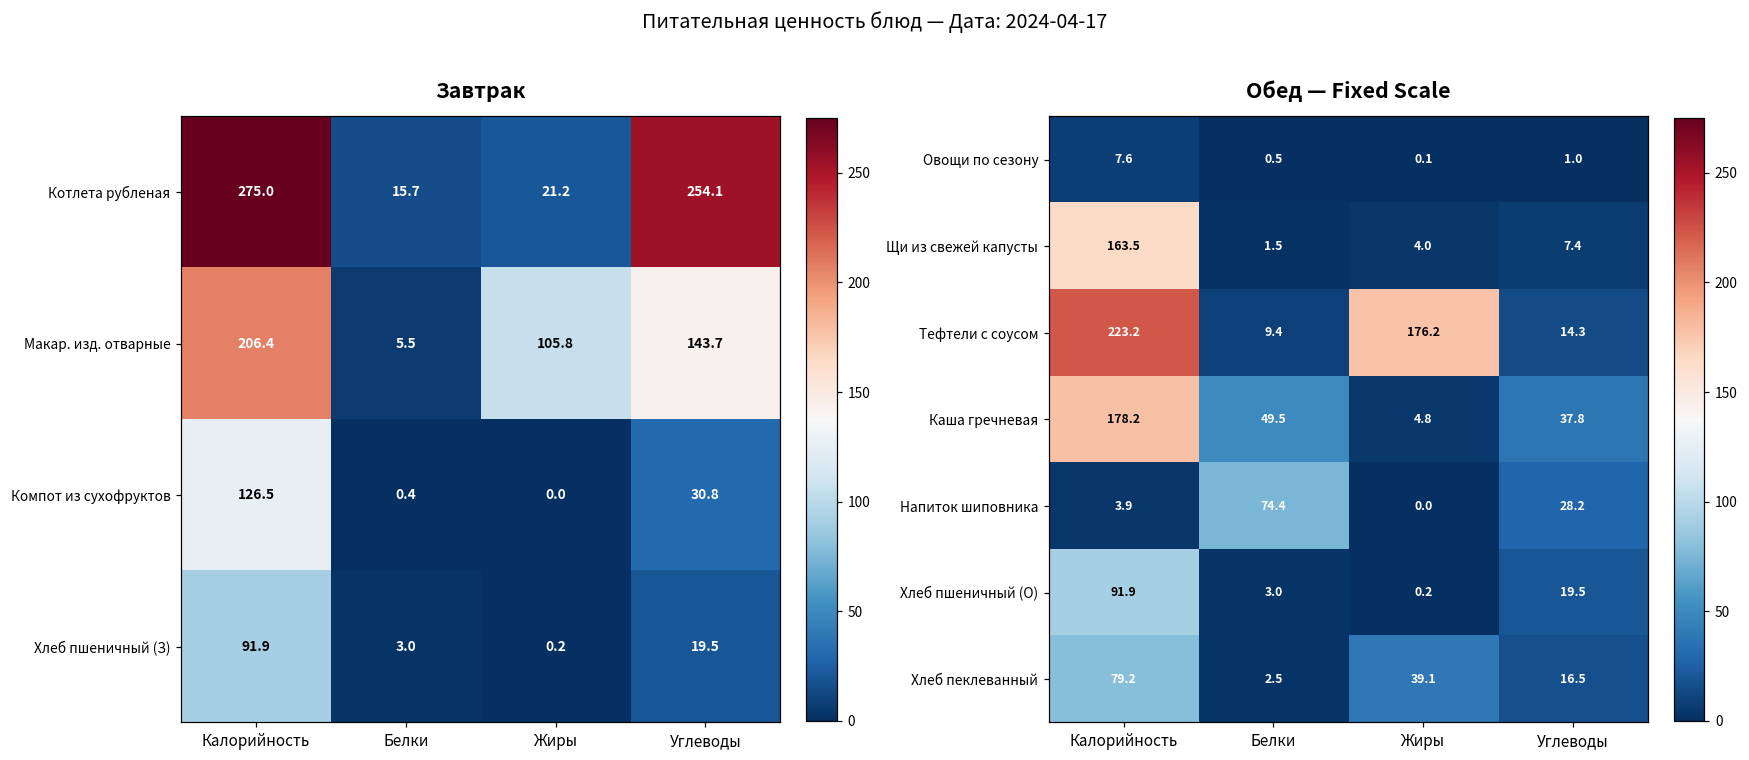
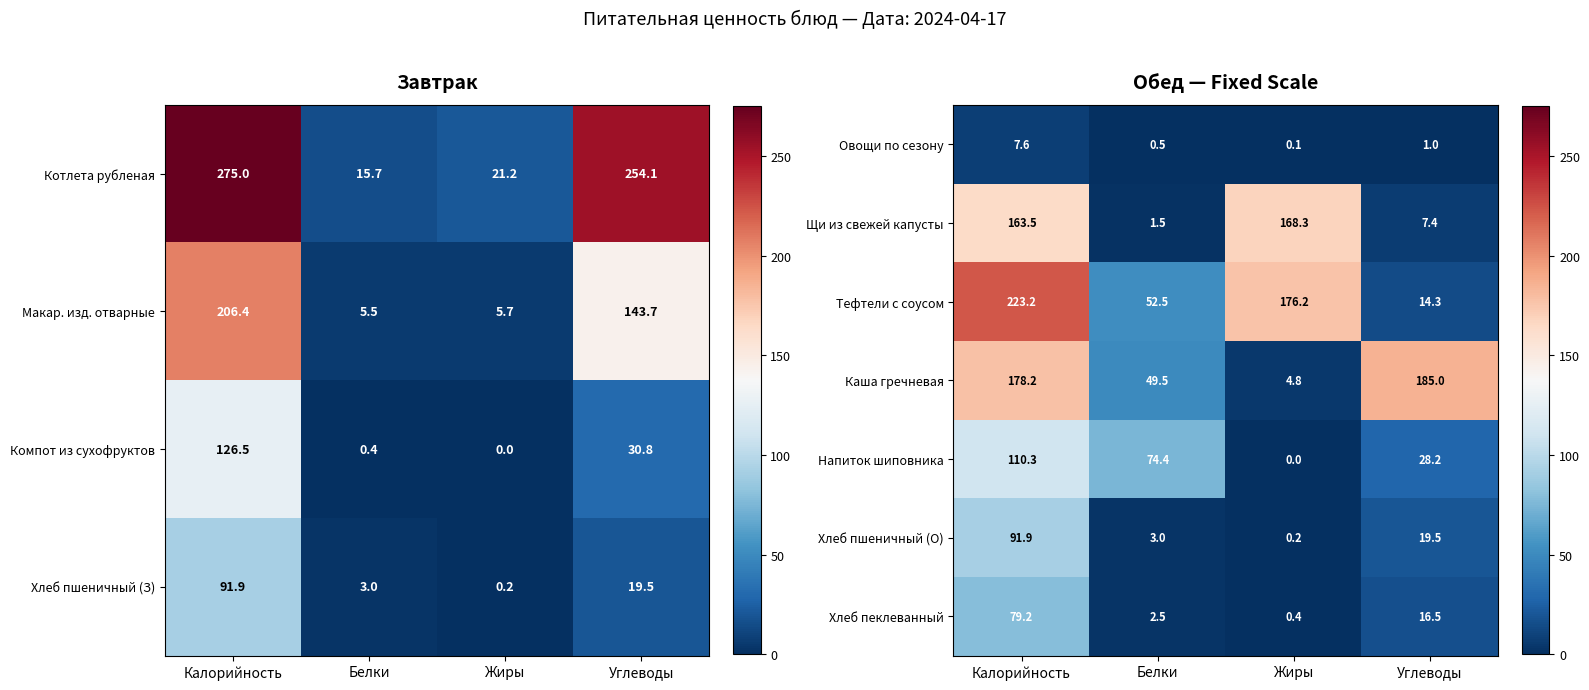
  {
    "Завтрак": {
      "Котлета рубленая": {
        "Калорийность": 275.0,
        "Белки": 15.7,
        "Жиры": 21.2,
        "Углеводы": 254.1
      },
      "Макар. изд. отварные": {
        "Калорийность": 206.4,
        "Белки": 5.5,
-       "Жиры": 105.8,
+       "Жиры": 5.7,
        "Углеводы": 143.7
      },
      "Компот из сухофруктов": {
        "Калорийность": 126.5,
        "Белки": 0.4,
        "Жиры": 0.0,
        "Углеводы": 30.8
      },
      "Хлеб пшеничный (З)": {
        "Калорийность": 91.9,
        "Белки": 3.0,
        "Жиры": 0.2,
        "Углеводы": 19.5
      }
    },
    "Обед — Fixed Scale": {
      "Овощи по сезону": {
        "Калорийность": 7.6,
        "Белки": 0.5,
        "Жиры": 0.1,
        "Углеводы": 1.0
      },
      "Щи из свежей капусты": {
        "Калорийность": 163.5,
        "Белки": 1.5,
-       "Жиры": 4.0,
+       "Жиры": 168.3,
        "Углеводы": 7.4
      },
      "Тефтели с соусом": {
        "Калорийность": 223.2,
-       "Белки": 9.4,
+       "Белки": 52.5,
        "Жиры": 176.2,
        "Углеводы": 14.3
      },
      "Каша гречневая": {
        "Калорийность": 178.2,
        "Белки": 49.5,
        "Жиры": 4.8,
-       "Углеводы": 37.8
+       "Углеводы": 185.0
      },
      "Напиток шиповника": {
-       "Калорийность": 3.9,
+       "Калорийность": 110.3,
        "Белки": 74.4,
        "Жиры": 0.0,
        "Углеводы": 28.2
      },
      "Хлеб пшеничный (О)": {
        "Калорийность": 91.9,
        "Белки": 3.0,
        "Жиры": 0.2,
        "Углеводы": 19.5
      },
      "Хлеб пеклеванный": {
        "Калорийность": 79.2,
        "Белки": 2.5,
-       "Жиры": 39.1,
+       "Жиры": 0.4,
        "Углеводы": 16.5
      }
    }
  }
